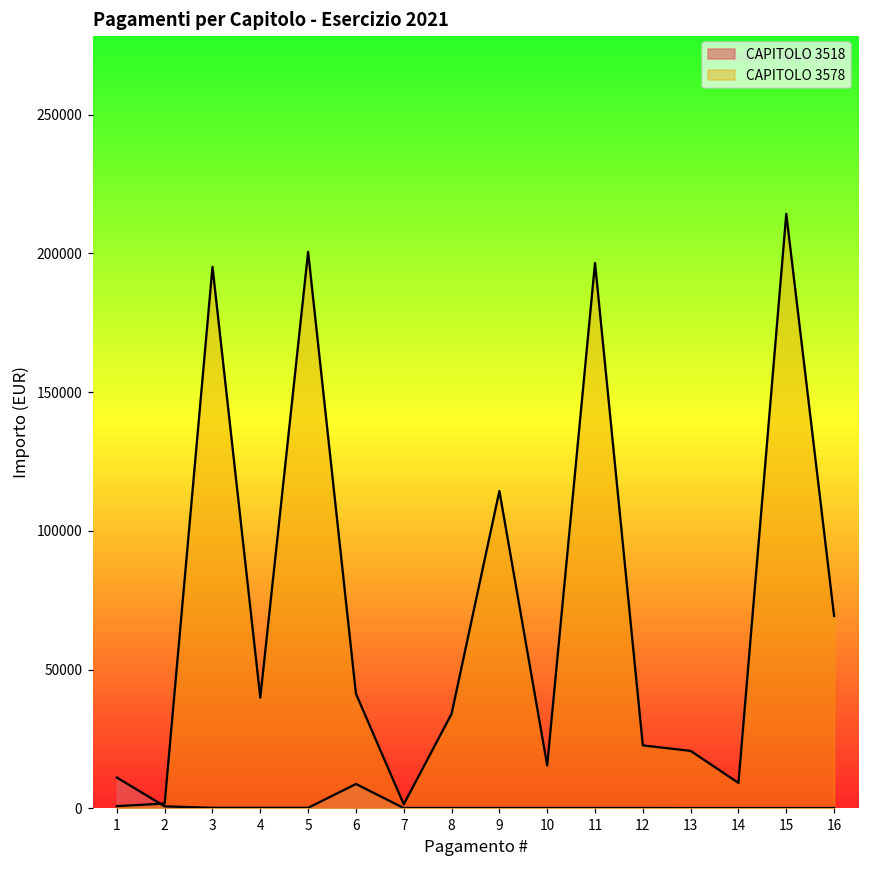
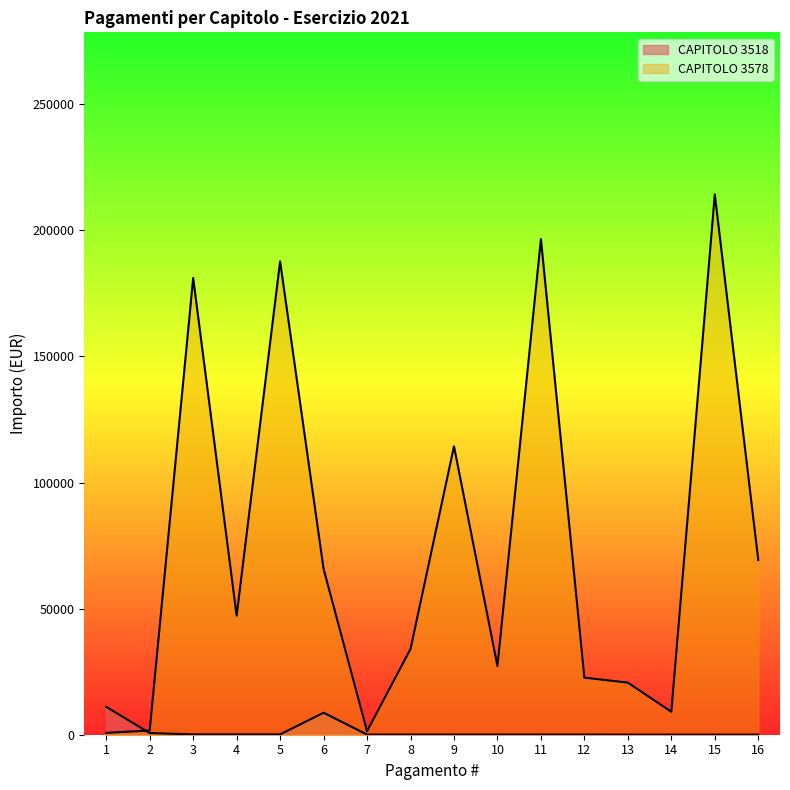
  {
    "CAPITOLO 3518": {
      "1": 11000,
      "2": 1000,
      "3": 0,
      "4": 0,
      "5": 0,
      "6": 9000,
      "7": 0,
      "8": 0,
      "9": 0,
      "10": 0,
      "11": 0,
      "12": 0,
      "13": 0,
      "14": 0,
      "15": 0,
      "16": 0
    },
    "CAPITOLO 3578": {
      "1": 1000,
      "2": 2000,
-     "3": 195000,
-     "4": 40000,
-     "5": 201000,
-     "6": 41000,
+     "3": 181000,
+     "4": 47000,
+     "5": 188000,
+     "6": 66000,
      "7": 1000,
      "8": 34000,
      "9": 114000,
-     "10": 15000,
+     "10": 27000,
      "11": 197000,
      "12": 23000,
      "13": 21000,
      "14": 9000,
      "15": 214000,
      "16": 69000
    }
  }
